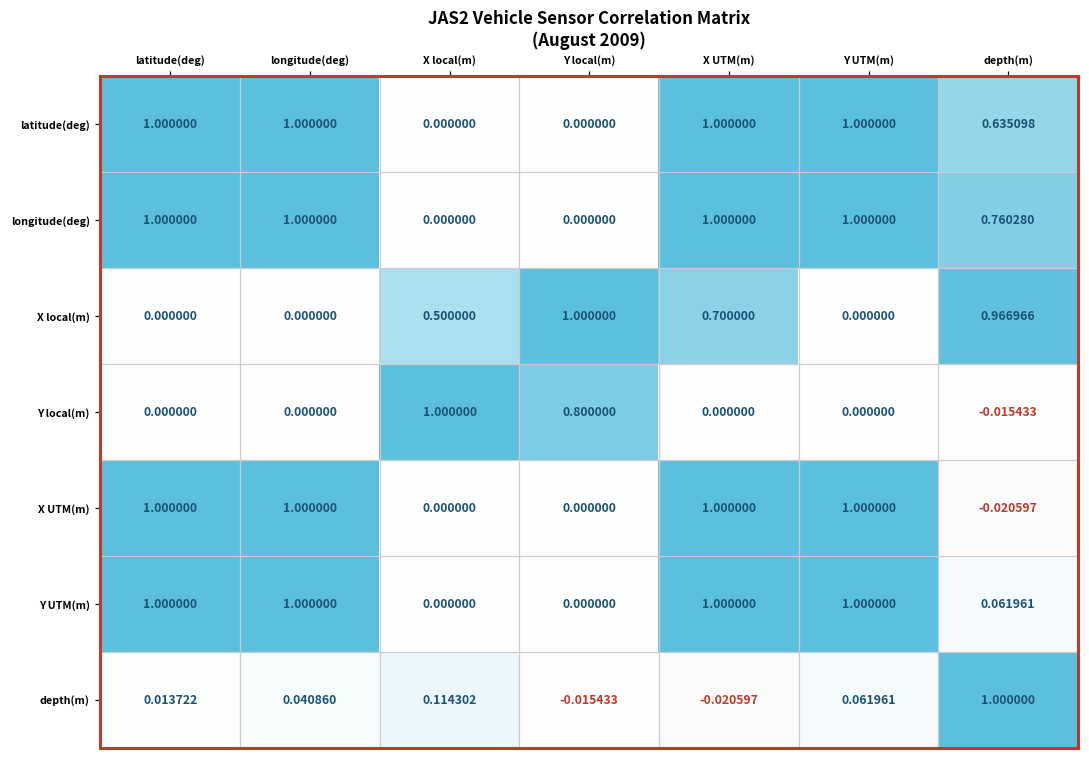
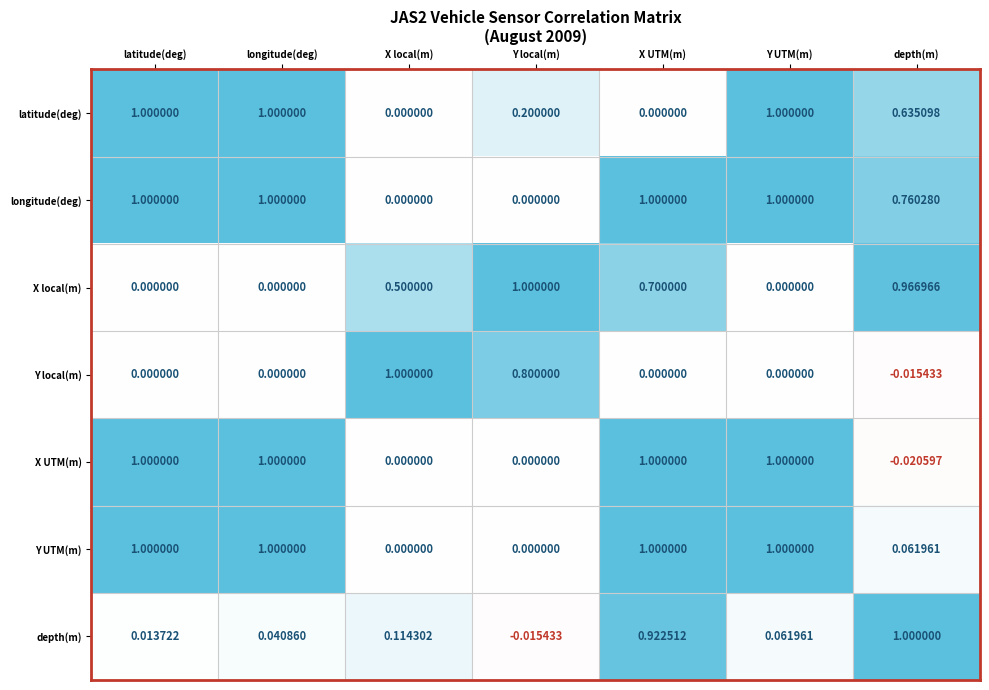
  {
    "latitude(deg)": {
      "latitude(deg)": 1.000000,
      "longitude(deg)": 1.000000,
      "X local(m)": 0.000000,
-     "Y local(m)": 0.000000,
-     "X UTM(m)": 1.000000,
+     "Y local(m)": 0.200000,
+     "X UTM(m)": 0.000000,
      "Y UTM(m)": 1.000000,
      "depth(m)": 0.635098
    },
    "longitude(deg)": {
      "latitude(deg)": 1.000000,
      "longitude(deg)": 1.000000,
      "X local(m)": 0.000000,
      "Y local(m)": 0.000000,
      "X UTM(m)": 1.000000,
      "Y UTM(m)": 1.000000,
      "depth(m)": 0.760280
    },
    "X local(m)": {
      "latitude(deg)": 0.000000,
      "longitude(deg)": 0.000000,
      "X local(m)": 0.500000,
      "Y local(m)": 1.000000,
      "X UTM(m)": 0.700000,
      "Y UTM(m)": 0.000000,
      "depth(m)": 0.966966
    },
    "Y local(m)": {
      "latitude(deg)": 0.000000,
      "longitude(deg)": 0.000000,
      "X local(m)": 1.000000,
      "Y local(m)": 0.800000,
      "X UTM(m)": 0.000000,
      "Y UTM(m)": 0.000000,
      "depth(m)": -0.015433
    },
    "X UTM(m)": {
      "latitude(deg)": 1.000000,
      "longitude(deg)": 1.000000,
      "X local(m)": 0.000000,
      "Y local(m)": 0.000000,
      "X UTM(m)": 1.000000,
      "Y UTM(m)": 1.000000,
      "depth(m)": -0.020597
    },
    "Y UTM(m)": {
      "latitude(deg)": 1.000000,
      "longitude(deg)": 1.000000,
      "X local(m)": 0.000000,
      "Y local(m)": 0.000000,
      "X UTM(m)": 1.000000,
      "Y UTM(m)": 1.000000,
      "depth(m)": 0.061961
    },
    "depth(m)": {
      "latitude(deg)": 0.013722,
      "longitude(deg)": 0.040860,
      "X local(m)": 0.114302,
      "Y local(m)": -0.015433,
-     "X UTM(m)": -0.020597,
+     "X UTM(m)": 0.922512,
      "Y UTM(m)": 0.061961,
      "depth(m)": 1.000000
    }
  }
